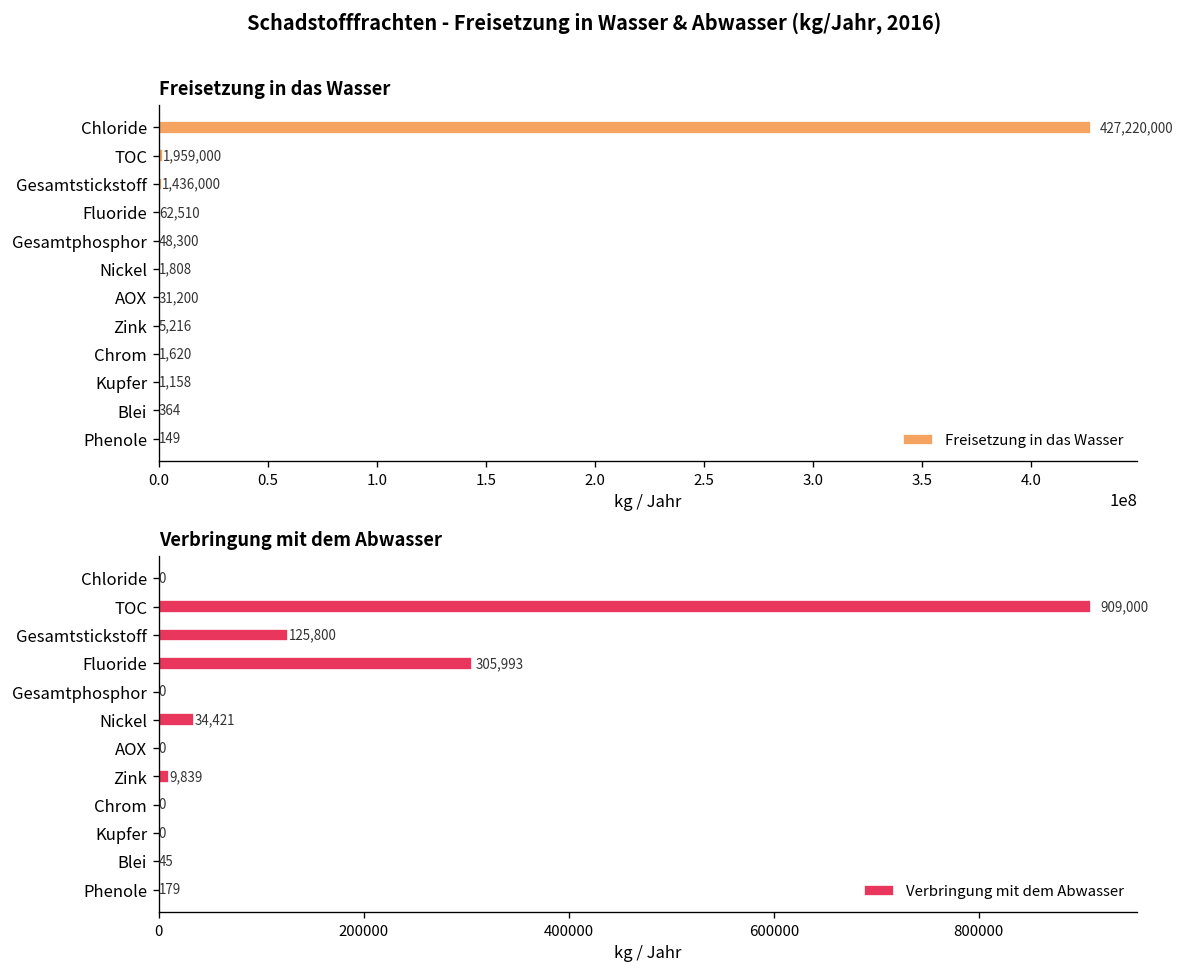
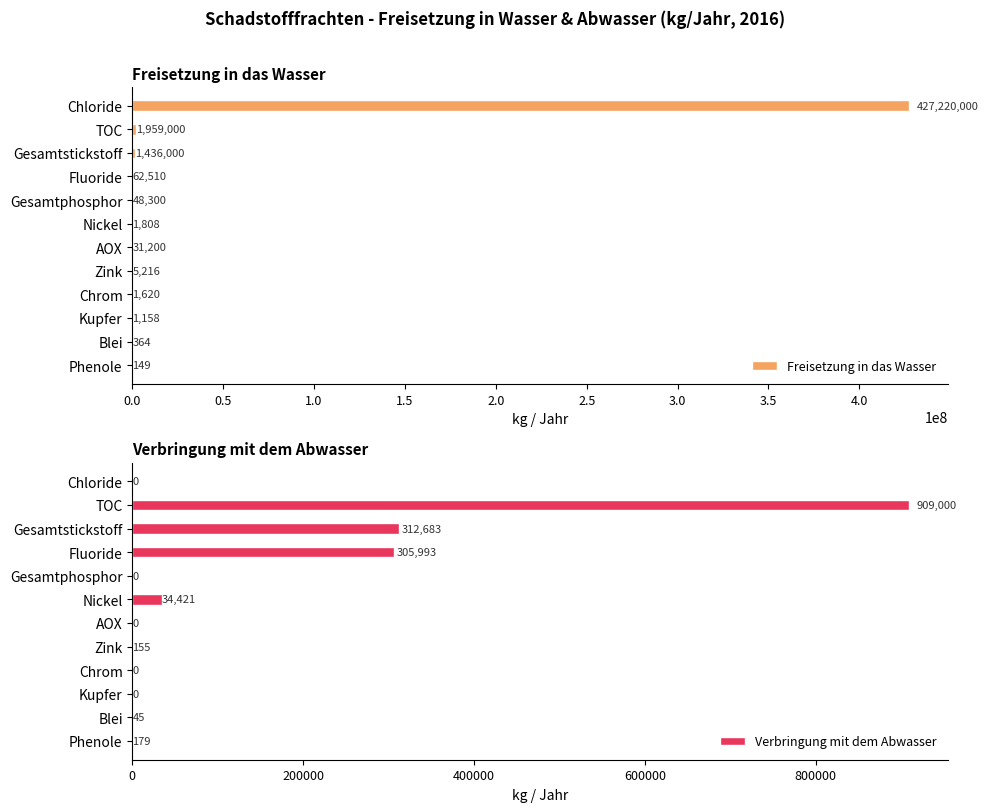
  {
    "Freisetzung in das Wasser": {
      "Chloride": "427,220,000",
      "TOC": "1,959,000",
      "Gesamtstickstoff": "1,436,000",
      "Fluoride": "62,510",
      "Gesamtphosphor": "48,300",
      "Nickel": "1,808",
      "AOX": "31,200",
      "Zink": "5,216",
      "Chrom": "1,620",
      "Kupfer": "1,158",
      "Blei": "364",
      "Phenole": "149"
    },
    "Verbringung mit dem Abwasser": {
      "Chloride": "0",
      "TOC": "909,000",
-     "Gesamtstickstoff": "125,800",
+     "Gesamtstickstoff": "312,683",
      "Fluoride": "305,993",
      "Gesamtphosphor": "0",
      "Nickel": "34,421",
      "AOX": "0",
-     "Zink": "9,839",
+     "Zink": "155",
      "Chrom": "0",
      "Kupfer": "0",
      "Blei": "45",
      "Phenole": "179"
    }
  }
